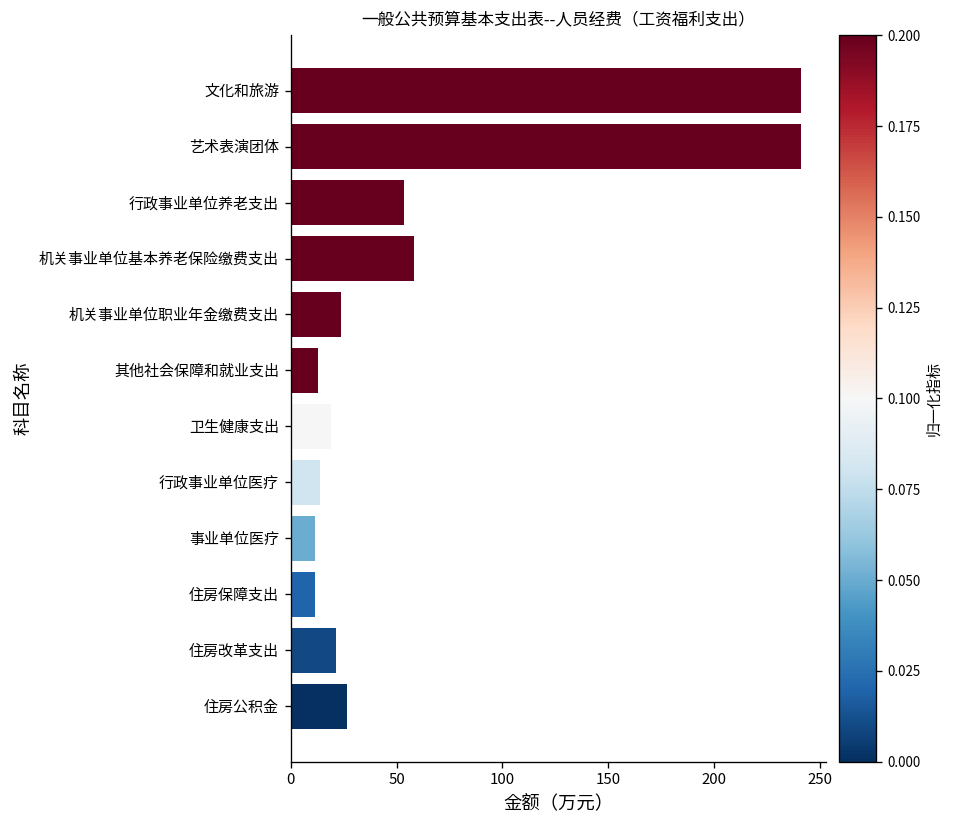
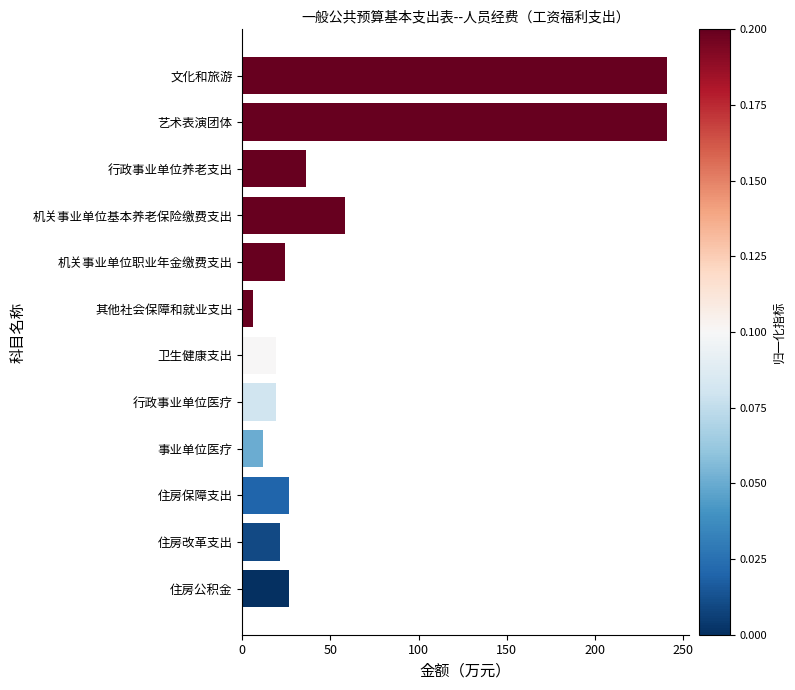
  {
    "文化和旅游": 241,
    "艺术表演团体": 241,
-   "行政事业单位养老支出": 53,
+   "行政事业单位养老支出": 36,
    "机关事业单位基本养老保险缴费支出": 58,
    "机关事业单位职业年金缴费支出": 24,
-   "其他社会保障和就业支出": 13,
+   "其他社会保障和就业支出": 6,
    "卫生健康支出": 19,
-   "行政事业单位医疗": 14,
+   "行政事业单位医疗": 19,
    "事业单位医疗": 12,
-   "住房保障支出": 11,
+   "住房保障支出": 27,
    "住房改革支出": 21,
    "住房公积金": 27
  }
